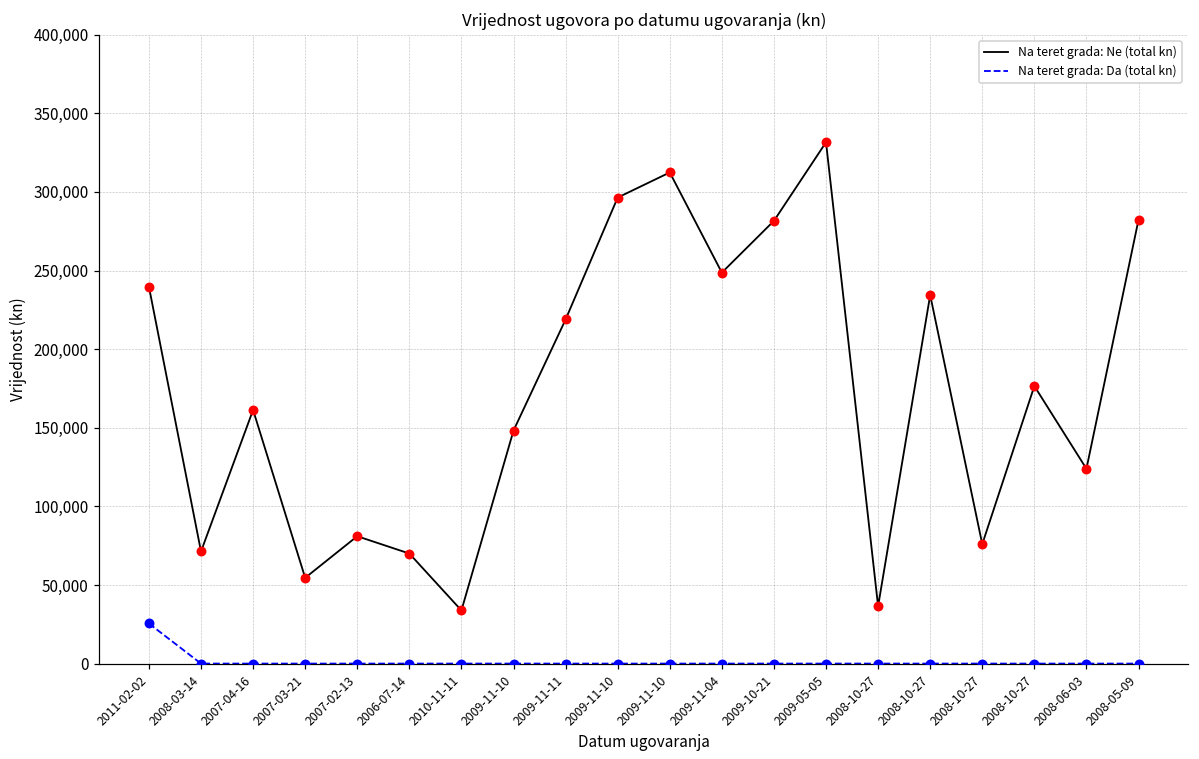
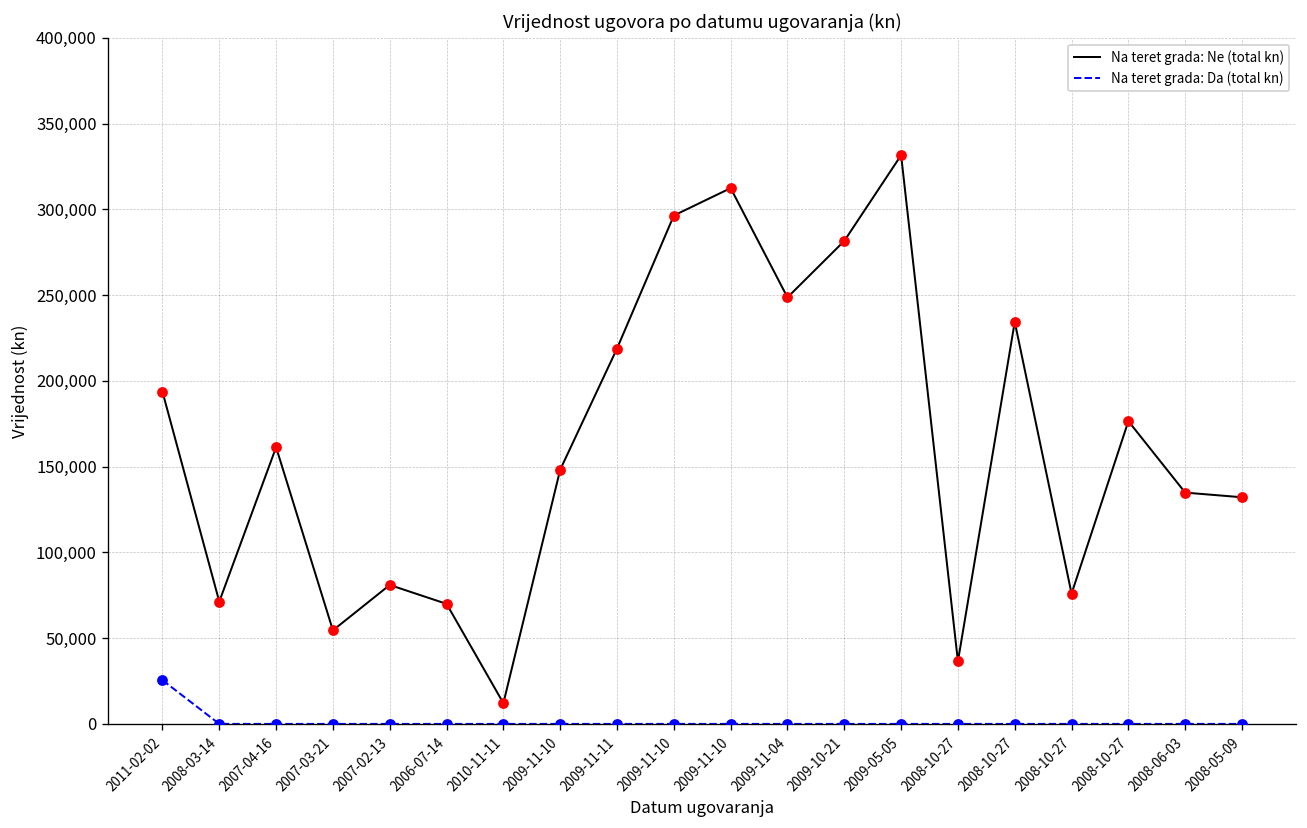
  {
    "Na teret grada: Ne (total kn)": {
-     "2011-02-02": "240,000",
+     "2011-02-02": "194,000",
      "2008-03-14": "71,000",
      "2007-04-16": "161,000",
      "2007-03-21": "55,000",
      "2007-02-13": "81,000",
      "2006-07-14": "70,000",
-     "2010-11-11": "34,000",
+     "2010-11-11": "12,000",
      "2009-11-11": "219,000",
      "2009-11-04": "249,000",
      "2009-10-21": "282,000",
      "2009-05-05": "332,000",
-     "2008-06-03": "124,000",
-     "2008-05-09": "282,000"
+     "2008-06-03": "135,000",
+     "2008-05-09": "132,000"
    },
    "Na teret grada: Da (total kn)": {
      "2011-02-02": "26,000",
      "2008-03-14": "0",
      "2007-04-16": "0",
      "2007-03-21": "0",
      "2007-02-13": "0",
      "2006-07-14": "0",
      "2010-11-11": "0",
      "2009-11-11": "0",
      "2009-11-04": "0",
      "2009-10-21": "0",
      "2009-05-05": "0",
      "2008-06-03": "0",
      "2008-05-09": "0"
    }
  }
